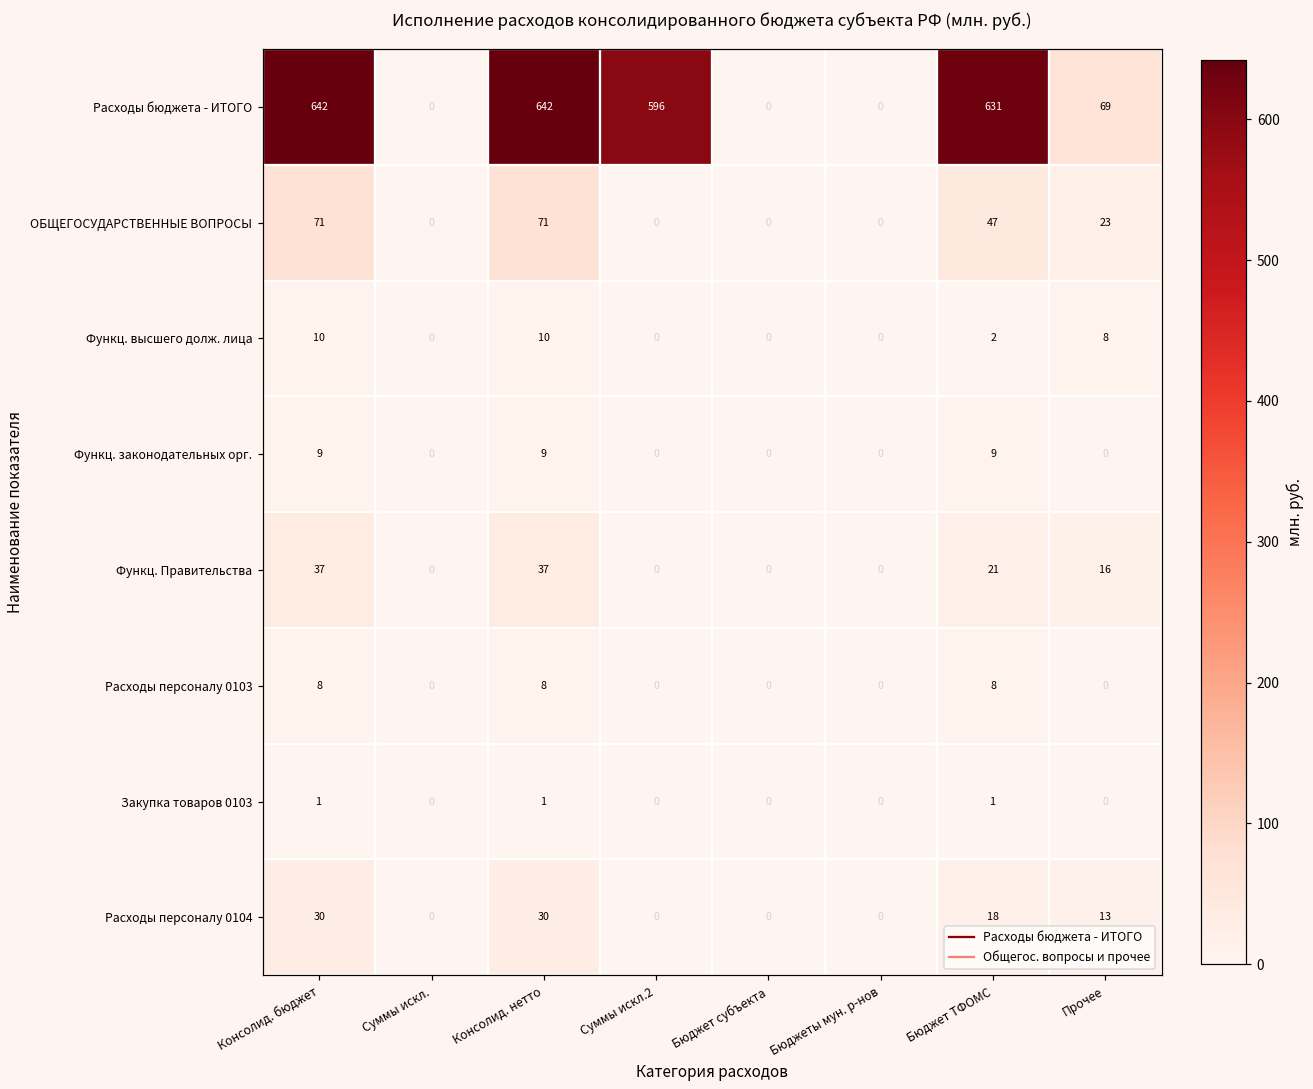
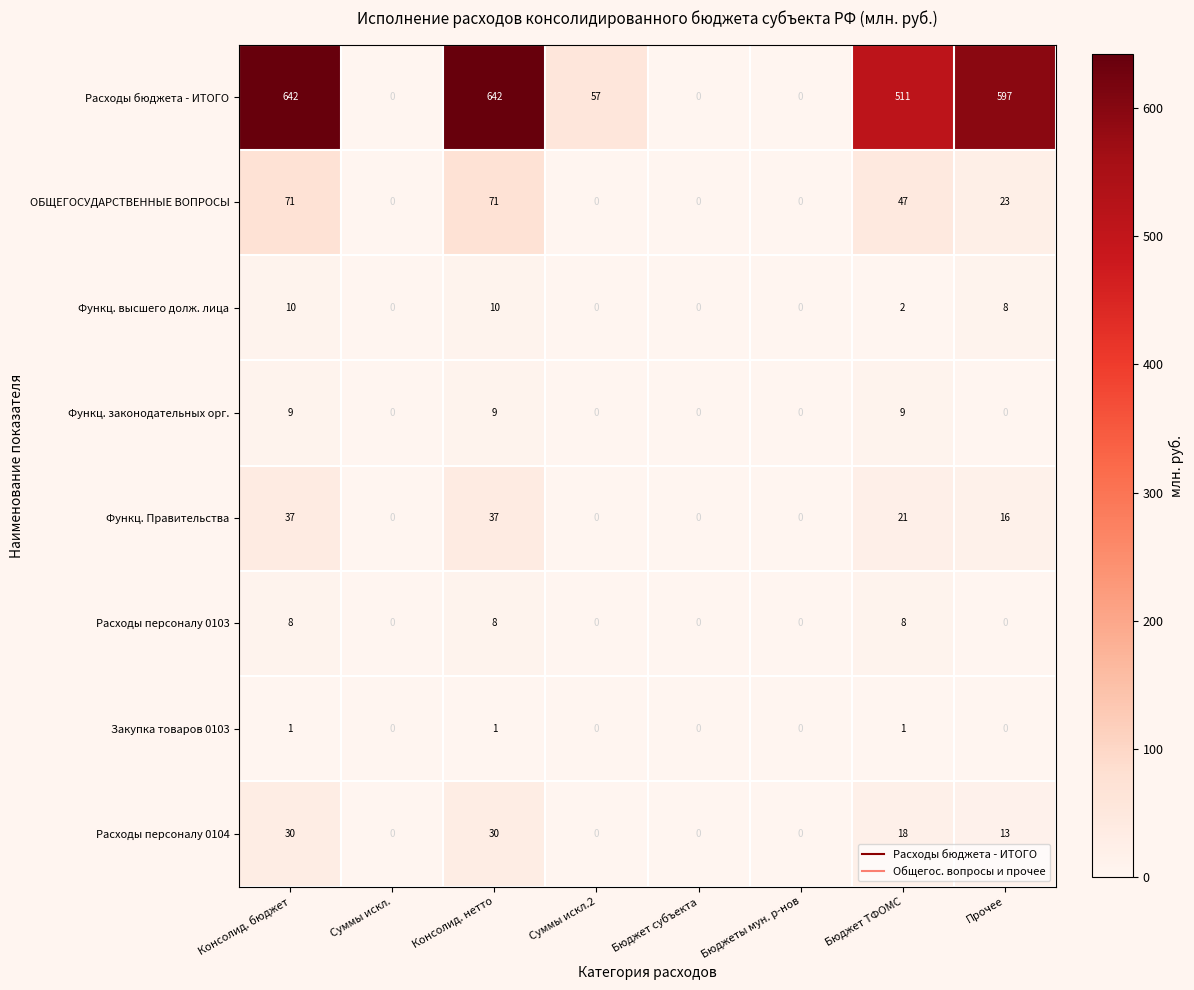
  {
    "Расходы бюджета - ИТОГО": {
      "Консолид. бюджет": 642,
      "Консолид. нетто": 642,
-     "Суммы искл.2": 596,
-     "Бюджет ТФОМС": 631,
-     "Прочее": 69
+     "Суммы искл.2": 57,
+     "Бюджет ТФОМС": 511,
+     "Прочее": 597
    },
    "ОБЩЕГОСУДАРСТВЕННЫЕ ВОПРОСЫ": {
      "Консолид. бюджет": 71,
      "Консолид. нетто": 71,
      "Бюджет ТФОМС": 47,
      "Прочее": 23
    },
    "Функц. высшего долж. лица": {
      "Консолид. бюджет": 10,
      "Консолид. нетто": 10,
      "Бюджет ТФОМС": 2,
      "Прочее": 8
    },
    "Функц. законодательных орг.": {
      "Консолид. бюджет": 9,
      "Консолид. нетто": 9,
      "Бюджет ТФОМС": 9
    },
    "Функц. Правительства": {
      "Консолид. бюджет": 37,
      "Консолид. нетто": 37,
      "Бюджет ТФОМС": 21,
      "Прочее": 16
    },
    "Расходы персоналу 0103": {
      "Консолид. бюджет": 8,
      "Консолид. нетто": 8,
      "Бюджет ТФОМС": 8
    },
    "Закупка товаров 0103": {
      "Консолид. бюджет": 1,
      "Консолид. нетто": 1,
      "Бюджет ТФОМС": 1
    },
    "Расходы персоналу 0104": {
      "Консолид. бюджет": 30,
      "Консолид. нетто": 30,
      "Бюджет ТФОМС": 18,
      "Прочее": 13
    }
  }
